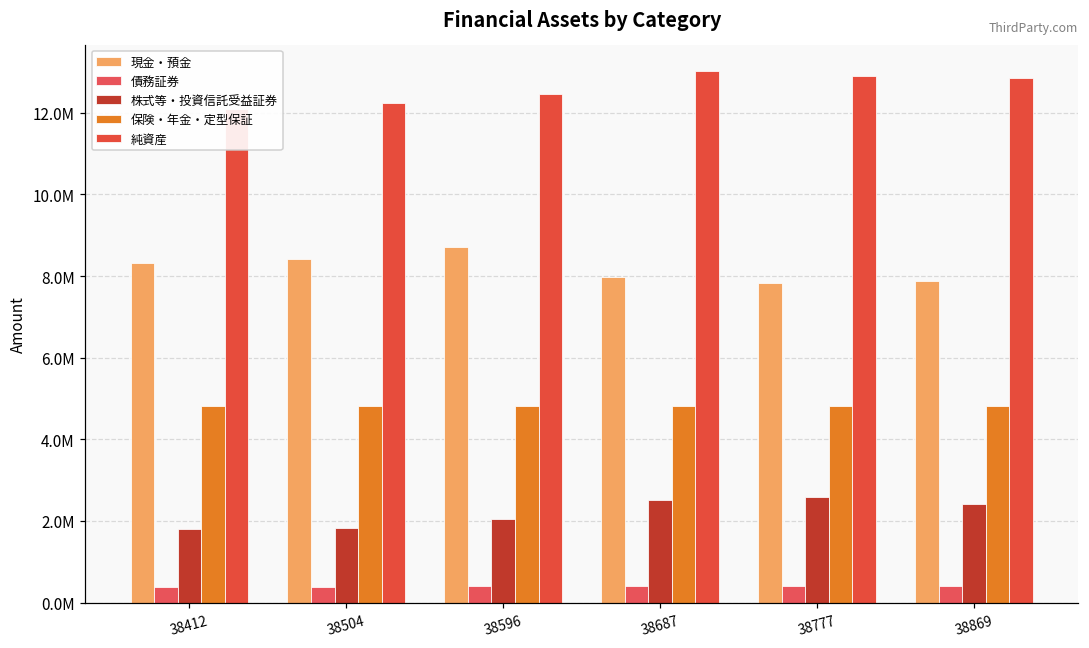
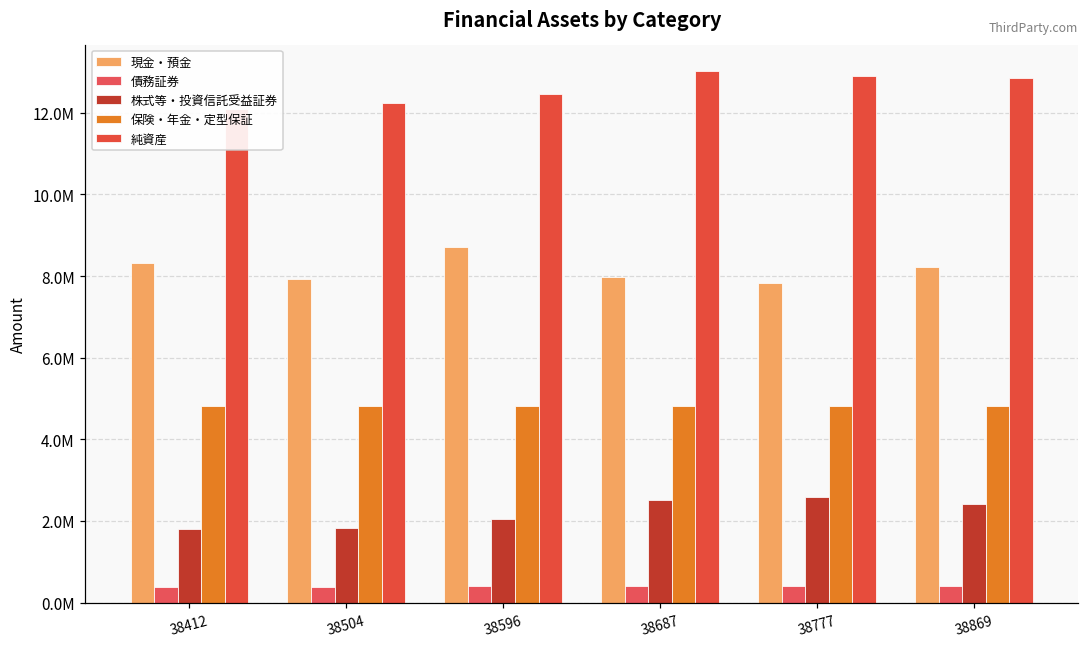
  {
    "現金・預金": {
      "38412": 8300000,
-     "38504": 8400000,
+     "38504": 7900000,
      "38596": 8700000,
      "38687": 8000000,
      "38777": 7800000,
-     "38869": 7900000
+     "38869": 8200000
    }
  }
